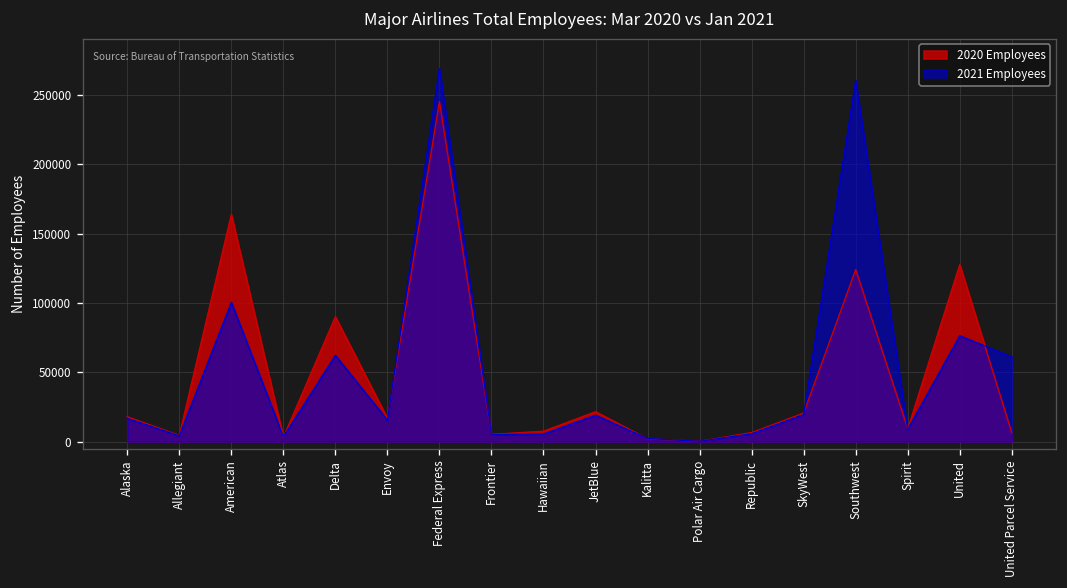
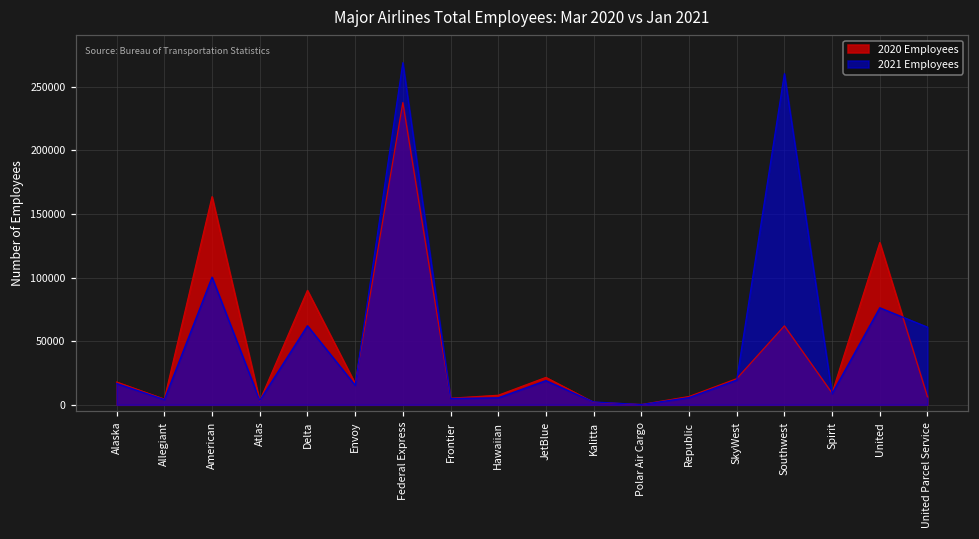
  {
    "2020 Employees": {
      "American": 164000,
      "Delta": 90000,
-     "Federal Express": 245000,
+     "Federal Express": 238000,
      "JetBlue": 22000,
-     "Southwest": 124000,
+     "Southwest": 62000,
      "United": 128000,
      "United Parcel Service": 6000
    },
    "2021 Employees": {
      "American": 100000,
      "Delta": 62000,
      "Federal Express": 269000,
      "JetBlue": 19000,
      "Southwest": 260000,
      "United": 76000,
      "United Parcel Service": 61000
    }
  }
